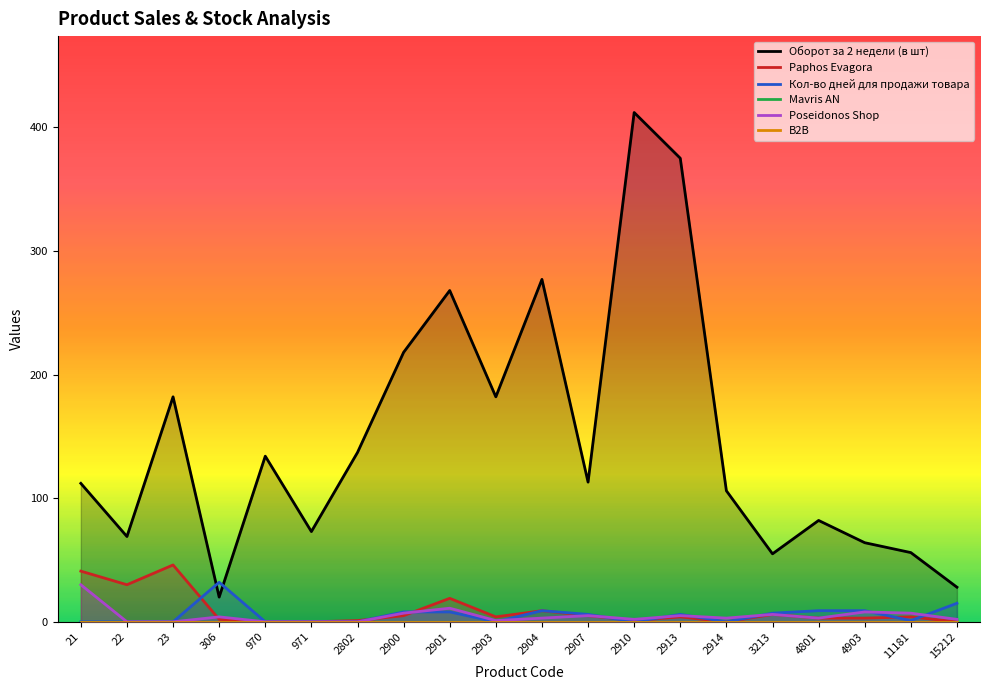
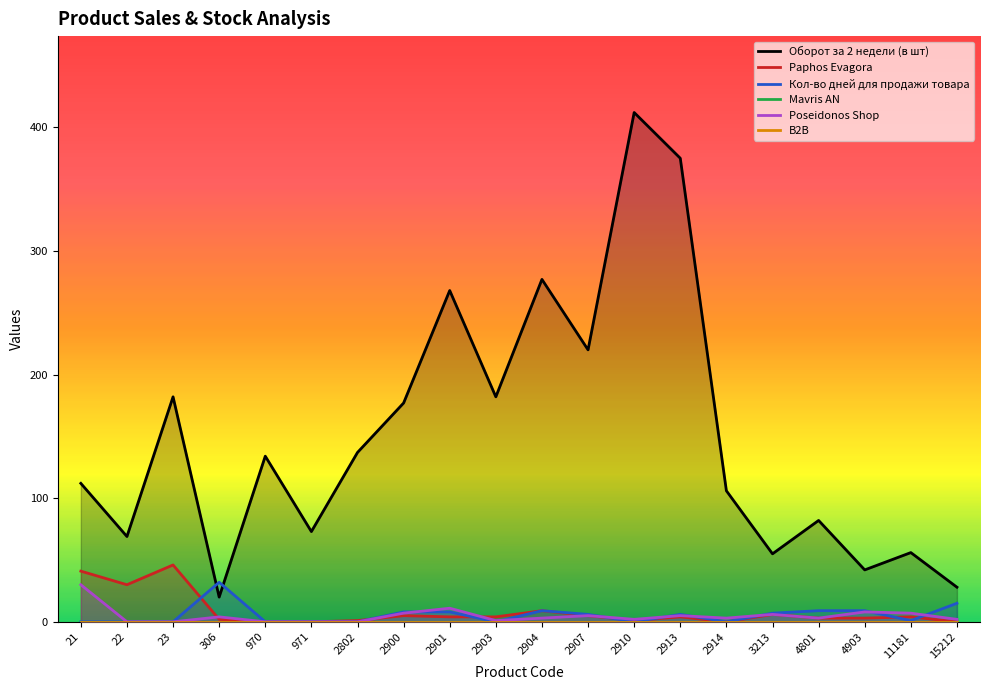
  {
    "Оборот за 2 недели (в шт)": {
      "21": 112,
      "22": 69,
      "23": 182,
      "306": 20,
      "970": 134,
      "971": 73,
      "2802": 137,
-     "2900": 218,
+     "2900": 177,
      "2901": 268,
      "2903": 182,
      "2904": 277,
-     "2907": 113,
+     "2907": 220,
      "2910": 412,
      "2913": 375,
      "2914": 106,
      "3213": 55,
      "4801": 82,
-     "4903": 64,
+     "4903": 42,
      "11181": 56,
      "15212": 28
    },
    "Paphos Evagora": {
      "21": 41,
      "22": 30,
      "23": 46,
-     "2901": 19,
+     "2901": 4,
      "2903": 4,
      "4903": 3,
      "11181": 4
    },
    "Кол-во дней для продажи товара": {
      "306": 32,
      "2901": 8,
      "4801": 9,
      "15212": 15
    },
    "B2B": {
      "2900": 0,
      "2901": 0,
      "2904": 0,
      "2907": 0,
      "2913": 0,
      "3213": 0,
      "4801": 0,
      "4903": 0
    },
    "Poseidonos Shop": {
      "21": 30,
      "2901": 11,
      "2904": 3,
      "2914": 3,
      "11181": 7
    }
  }
